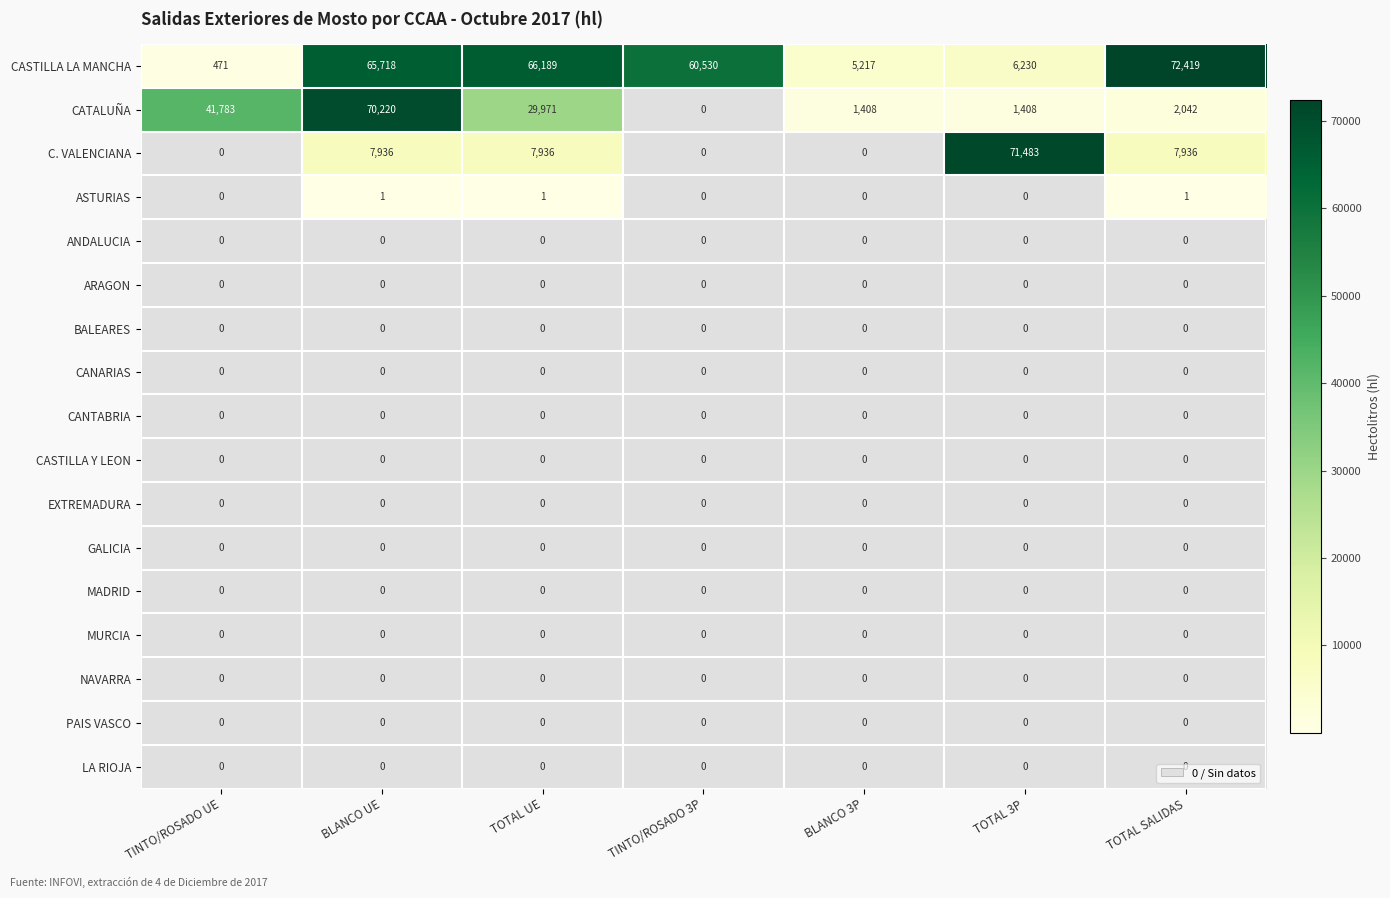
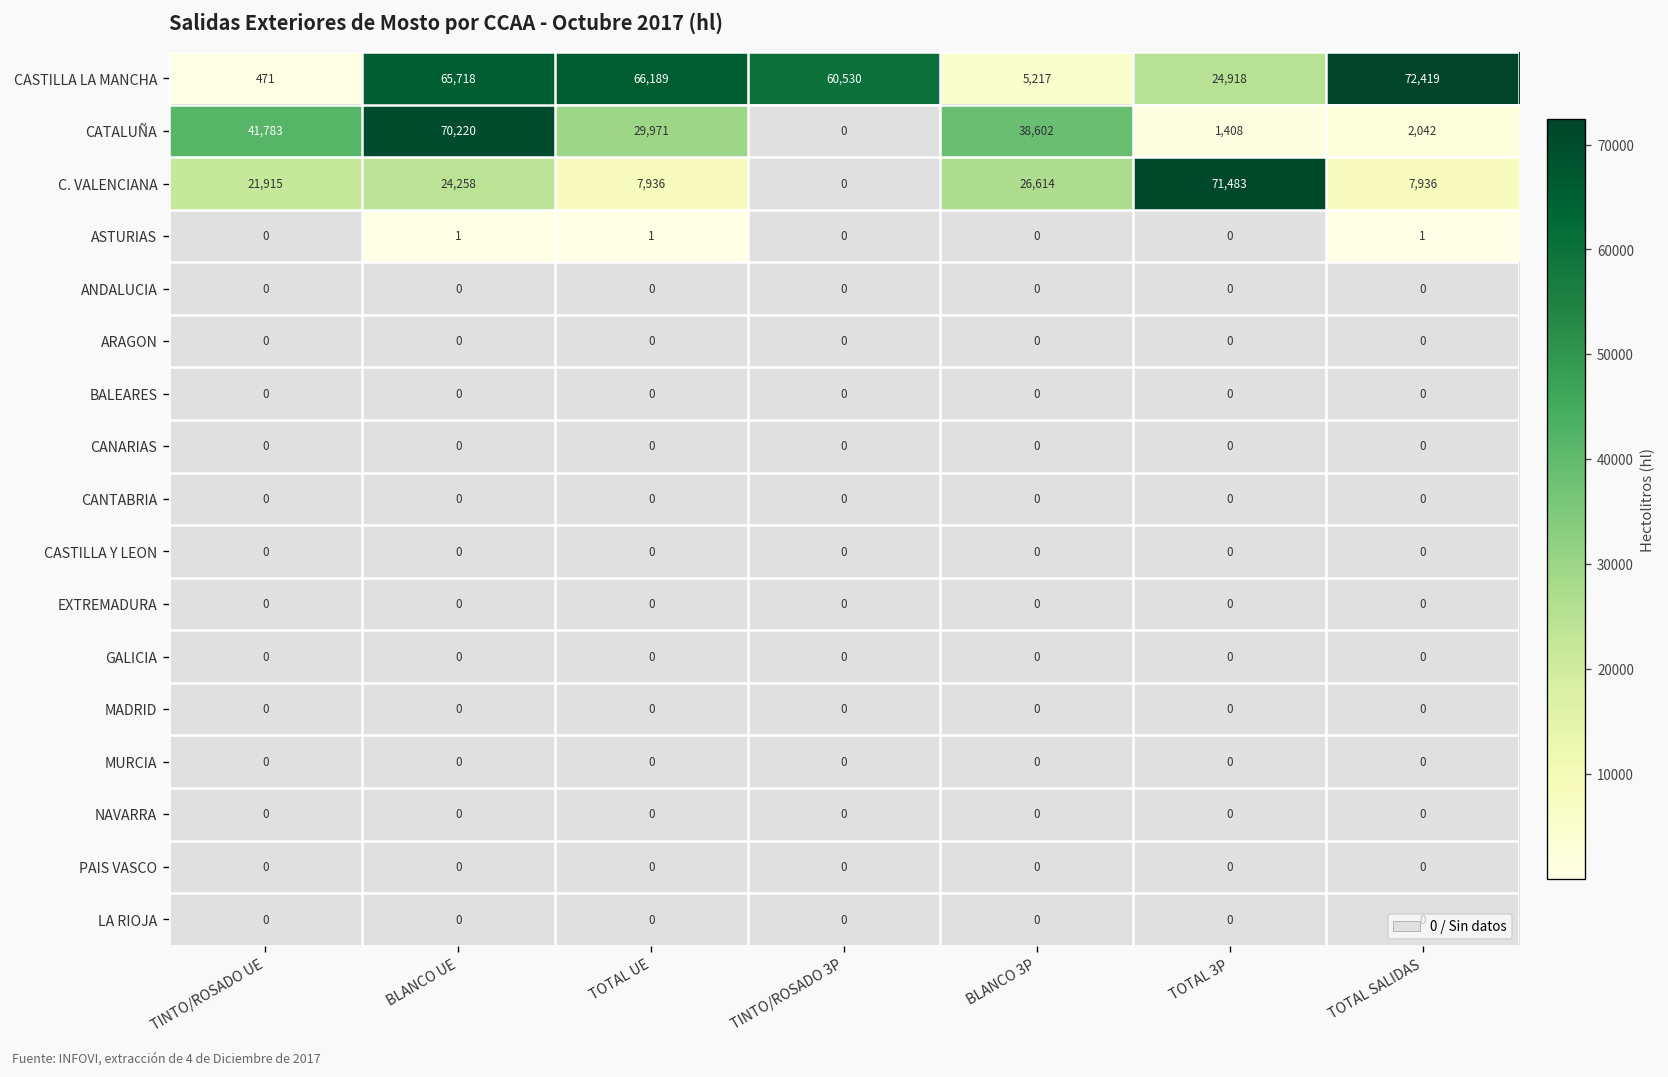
  {
    "CASTILLA LA MANCHA": {
      "TINTO/ROSADO UE": "471",
      "BLANCO UE": "65,718",
      "TOTAL UE": "66,189",
      "TINTO/ROSADO 3P": "60,530",
      "BLANCO 3P": "5,217",
-     "TOTAL 3P": "6,230",
+     "TOTAL 3P": "24,918",
      "TOTAL SALIDAS": "72,419"
    },
    "CATALUÑA": {
      "TINTO/ROSADO UE": "41,783",
      "BLANCO UE": "70,220",
      "TOTAL UE": "29,971",
      "TINTO/ROSADO 3P": "0",
-     "BLANCO 3P": "1,408",
+     "BLANCO 3P": "38,602",
      "TOTAL 3P": "1,408",
      "TOTAL SALIDAS": "2,042"
    },
    "C. VALENCIANA": {
-     "TINTO/ROSADO UE": "0",
-     "BLANCO UE": "7,936",
+     "TINTO/ROSADO UE": "21,915",
+     "BLANCO UE": "24,258",
      "TOTAL UE": "7,936",
      "TINTO/ROSADO 3P": "0",
-     "BLANCO 3P": "0",
+     "BLANCO 3P": "26,614",
      "TOTAL 3P": "71,483",
      "TOTAL SALIDAS": "7,936"
    },
    "ASTURIAS": {
      "TINTO/ROSADO UE": "0",
      "BLANCO UE": "1",
      "TOTAL UE": "1",
      "TINTO/ROSADO 3P": "0",
      "BLANCO 3P": "0",
      "TOTAL 3P": "0",
      "TOTAL SALIDAS": "1"
    },
    "ANDALUCIA": {
      "TINTO/ROSADO UE": "0",
      "BLANCO UE": "0",
      "TOTAL UE": "0",
      "TINTO/ROSADO 3P": "0",
      "BLANCO 3P": "0",
      "TOTAL 3P": "0",
      "TOTAL SALIDAS": "0"
    },
    "ARAGON": {
      "TINTO/ROSADO UE": "0",
      "BLANCO UE": "0",
      "TOTAL UE": "0",
      "TINTO/ROSADO 3P": "0",
      "BLANCO 3P": "0",
      "TOTAL 3P": "0",
      "TOTAL SALIDAS": "0"
    },
    "BALEARES": {
      "TINTO/ROSADO UE": "0",
      "BLANCO UE": "0",
      "TOTAL UE": "0",
      "TINTO/ROSADO 3P": "0",
      "BLANCO 3P": "0",
      "TOTAL 3P": "0",
      "TOTAL SALIDAS": "0"
    },
    "CANARIAS": {
      "TINTO/ROSADO UE": "0",
      "BLANCO UE": "0",
      "TOTAL UE": "0",
      "TINTO/ROSADO 3P": "0",
      "BLANCO 3P": "0",
      "TOTAL 3P": "0",
      "TOTAL SALIDAS": "0"
    },
    "CANTABRIA": {
      "TINTO/ROSADO UE": "0",
      "BLANCO UE": "0",
      "TOTAL UE": "0",
      "TINTO/ROSADO 3P": "0",
      "BLANCO 3P": "0",
      "TOTAL 3P": "0",
      "TOTAL SALIDAS": "0"
    },
    "CASTILLA Y LEON": {
      "TINTO/ROSADO UE": "0",
      "BLANCO UE": "0",
      "TOTAL UE": "0",
      "TINTO/ROSADO 3P": "0",
      "BLANCO 3P": "0",
      "TOTAL 3P": "0",
      "TOTAL SALIDAS": "0"
    },
    "EXTREMADURA": {
      "TINTO/ROSADO UE": "0",
      "BLANCO UE": "0",
      "TOTAL UE": "0",
      "TINTO/ROSADO 3P": "0",
      "BLANCO 3P": "0",
      "TOTAL 3P": "0",
      "TOTAL SALIDAS": "0"
    },
    "GALICIA": {
      "TINTO/ROSADO UE": "0",
      "BLANCO UE": "0",
      "TOTAL UE": "0",
      "TINTO/ROSADO 3P": "0",
      "BLANCO 3P": "0",
      "TOTAL 3P": "0",
      "TOTAL SALIDAS": "0"
    },
    "MADRID": {
      "TINTO/ROSADO UE": "0",
      "BLANCO UE": "0",
      "TOTAL UE": "0",
      "TINTO/ROSADO 3P": "0",
      "BLANCO 3P": "0",
      "TOTAL 3P": "0",
      "TOTAL SALIDAS": "0"
    },
    "MURCIA": {
      "TINTO/ROSADO UE": "0",
      "BLANCO UE": "0",
      "TOTAL UE": "0",
      "TINTO/ROSADO 3P": "0",
      "BLANCO 3P": "0",
      "TOTAL 3P": "0",
      "TOTAL SALIDAS": "0"
    },
    "NAVARRA": {
      "TINTO/ROSADO UE": "0",
      "BLANCO UE": "0",
      "TOTAL UE": "0",
      "TINTO/ROSADO 3P": "0",
      "BLANCO 3P": "0",
      "TOTAL 3P": "0",
      "TOTAL SALIDAS": "0"
    },
    "PAIS VASCO": {
      "TINTO/ROSADO UE": "0",
      "BLANCO UE": "0",
      "TOTAL UE": "0",
      "TINTO/ROSADO 3P": "0",
      "BLANCO 3P": "0",
      "TOTAL 3P": "0",
      "TOTAL SALIDAS": "0"
    },
    "LA RIOJA": {
      "TINTO/ROSADO UE": "0",
      "BLANCO UE": "0",
      "TOTAL UE": "0",
      "TINTO/ROSADO 3P": "0",
      "BLANCO 3P": "0",
      "TOTAL 3P": "0"
    }
  }
